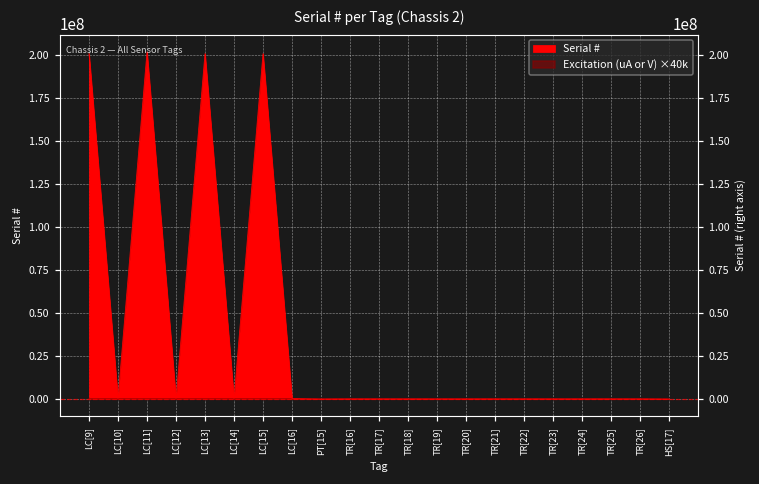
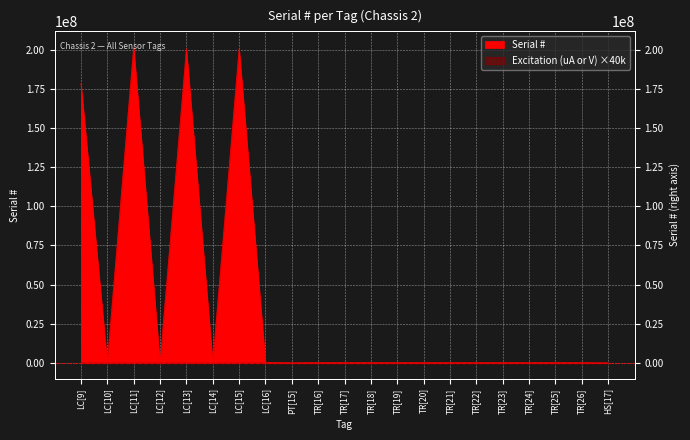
  {
    "Serial #": {
-     "LC[9]": 201000000,
+     "LC[9]": 179000000,
      "LC[13]": 201000000,
      "LC[15]": 201000000
    }
  }
